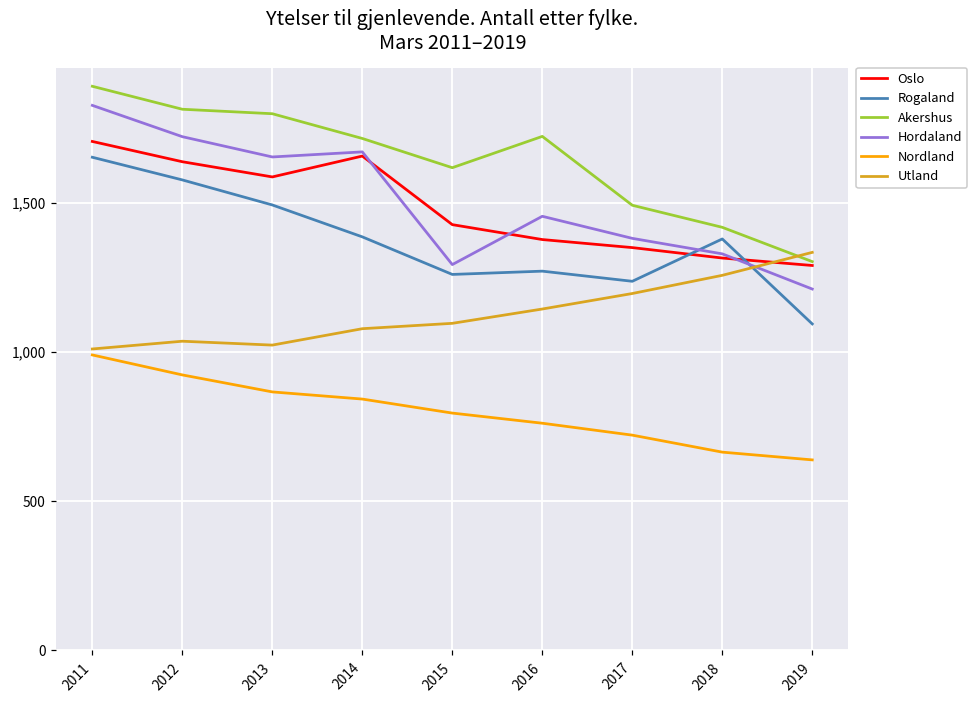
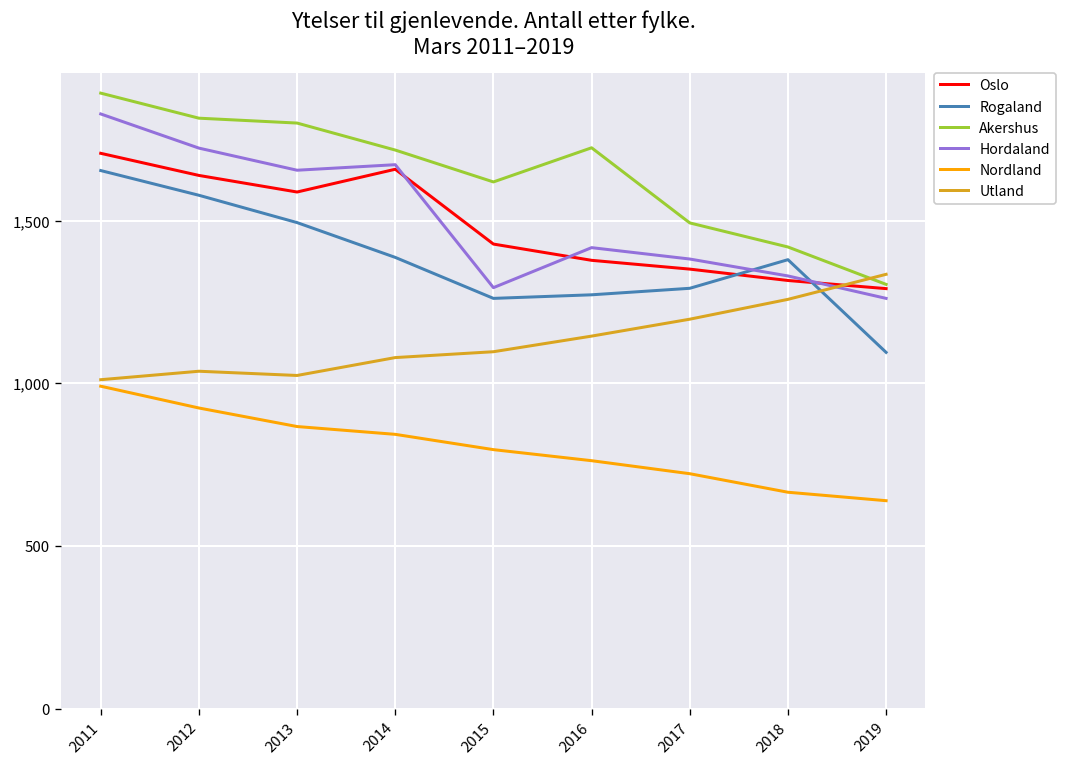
  {
    "Oslo": {
      "2011": "1,710",
      "2012": "1,640",
      "2013": "1,590",
      "2014": "1,660",
      "2015": "1,430",
      "2016": "1,380",
      "2017": "1,350",
      "2018": "1,320",
      "2019": "1,290"
    },
    "Rogaland": {
      "2011": "1,650",
      "2012": "1,580",
      "2013": "1,490",
      "2014": "1,390",
      "2015": "1,260",
      "2016": "1,270",
-     "2017": "1,240",
+     "2017": "1,290",
      "2018": "1,380",
      "2019": "1,100"
    },
    "Akershus": {
      "2011": "1,890",
      "2012": "1,820",
      "2013": "1,800",
      "2014": "1,720",
      "2015": "1,620",
      "2016": "1,720",
      "2017": "1,490",
      "2018": "1,420",
      "2019": "1,300"
    },
    "Hordaland": {
      "2011": "1,830",
      "2012": "1,720",
      "2013": "1,660",
      "2014": "1,670",
      "2015": "1,290",
-     "2016": "1,460",
+     "2016": "1,420",
      "2017": "1,380",
      "2018": "1,330",
-     "2019": "1,210"
+     "2019": "1,260"
    }
  }
